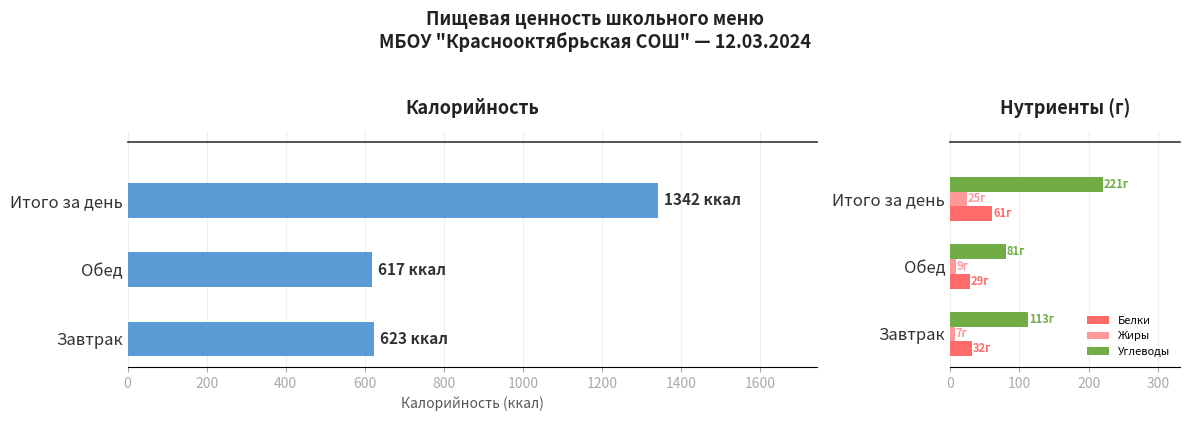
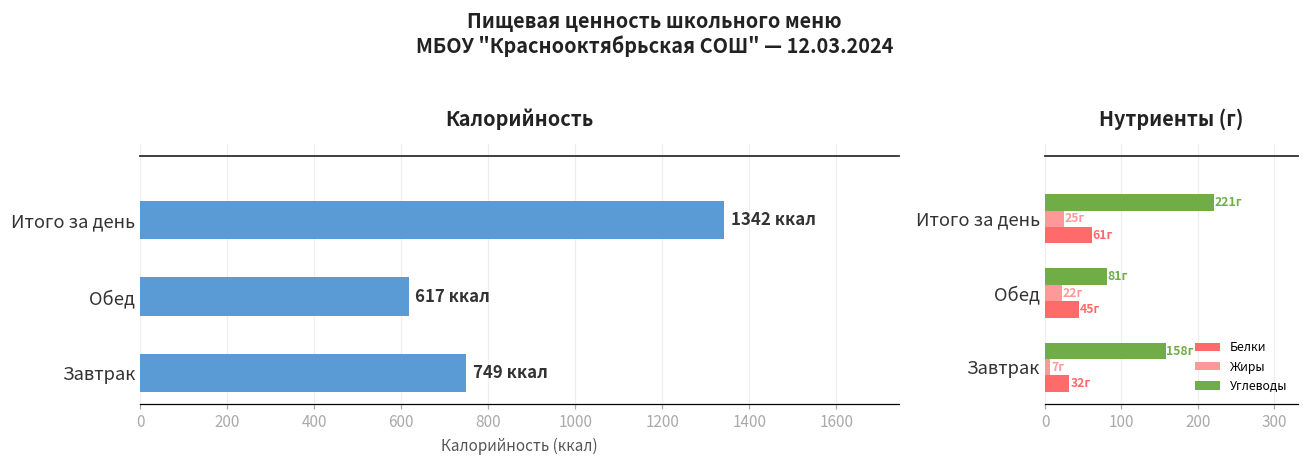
  {
    "Калорийность": {
      "Итого за день": "1342",
      "Обед": "617",
-     "Завтрак": "623"
+     "Завтрак": "749"
    },
    "Нутриенты (г)": {
      "Белки": {
        "Итого за день": "61г",
-       "Обед": "29г",
+       "Обед": "45г",
        "Завтрак": "32г"
      },
      "Жиры": {
        "Итого за день": "25г",
-       "Обед": "9г",
+       "Обед": "22г",
        "Завтрак": "7г"
      },
      "Углеводы": {
        "Итого за день": "221г",
        "Обед": "81г",
-       "Завтрак": "113г"
+       "Завтрак": "158г"
      }
    }
  }
